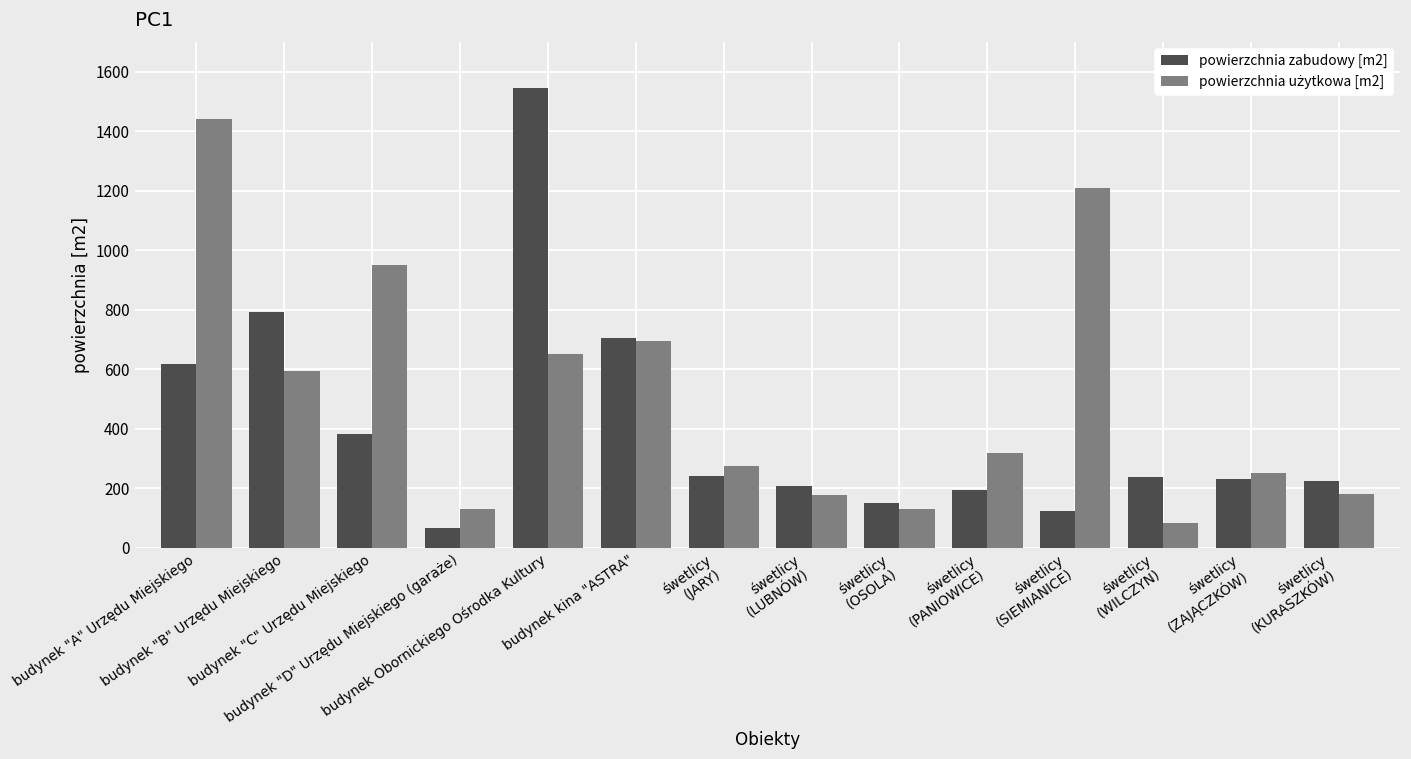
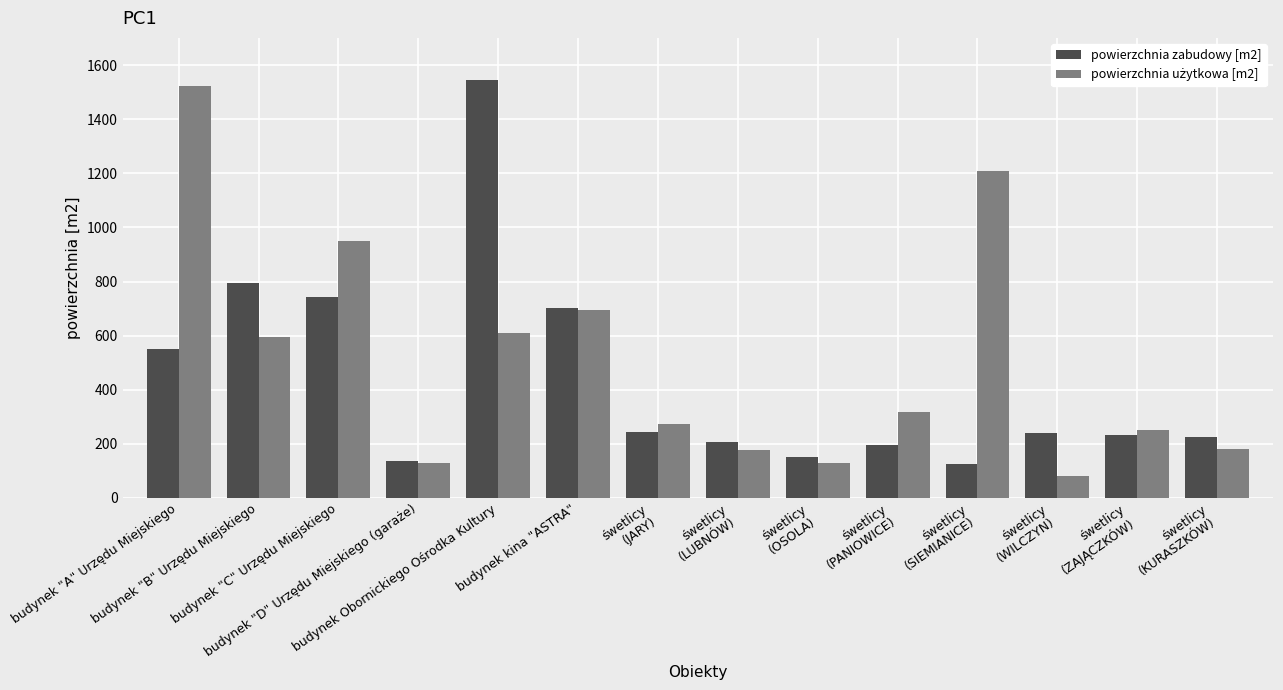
  {
    "powierzchnia zabudowy [m2]": {
-     "budynek \"A\" Urzędu Miejskiego": 620,
+     "budynek \"A\" Urzędu Miejskiego": 550,
      "budynek \"B\" Urzędu Miejskiego": 790,
-     "budynek \"C\" Urzędu Miejskiego": 380,
-     "budynek \"D\" Urzędu Miejskiego (garaże)": 70,
+     "budynek \"C\" Urzędu Miejskiego": 740,
+     "budynek \"D\" Urzędu Miejskiego (garaże)": 140,
      "budynek Obornickiego Ośrodka Kultury": 1550,
      "budynek kina \"ASTRA\"": 700,
      "śwetlicy (JARY)": 240,
      "śwetlicy (LUBNÓW)": 210,
      "śwetlicy (OSOLA)": 150,
      "śwetlicy (PANIOWICE)": 200,
      "śwetlicy (SIEMIANICE)": 120,
      "śwetlicy (WILCZYN)": 240,
      "śwetlicy (ZAJĄCZKÓW)": 230,
      "śwetlicy (KURASZKÓW)": 230
    },
    "powierzchnia użytkowa [m2]": {
-     "budynek \"A\" Urzędu Miejskiego": 1440,
+     "budynek \"A\" Urzędu Miejskiego": 1520,
      "budynek \"B\" Urzędu Miejskiego": 600,
      "budynek \"C\" Urzędu Miejskiego": 950,
      "budynek \"D\" Urzędu Miejskiego (garaże)": 130,
-     "budynek Obornickiego Ośrodka Kultury": 650,
+     "budynek Obornickiego Ośrodka Kultury": 610,
      "budynek kina \"ASTRA\"": 690,
      "śwetlicy (JARY)": 270,
      "śwetlicy (LUBNÓW)": 180,
      "śwetlicy (OSOLA)": 130,
      "śwetlicy (PANIOWICE)": 320,
      "śwetlicy (SIEMIANICE)": 1210,
      "śwetlicy (WILCZYN)": 80,
      "śwetlicy (ZAJĄCZKÓW)": 250,
      "śwetlicy (KURASZKÓW)": 180
    }
  }
